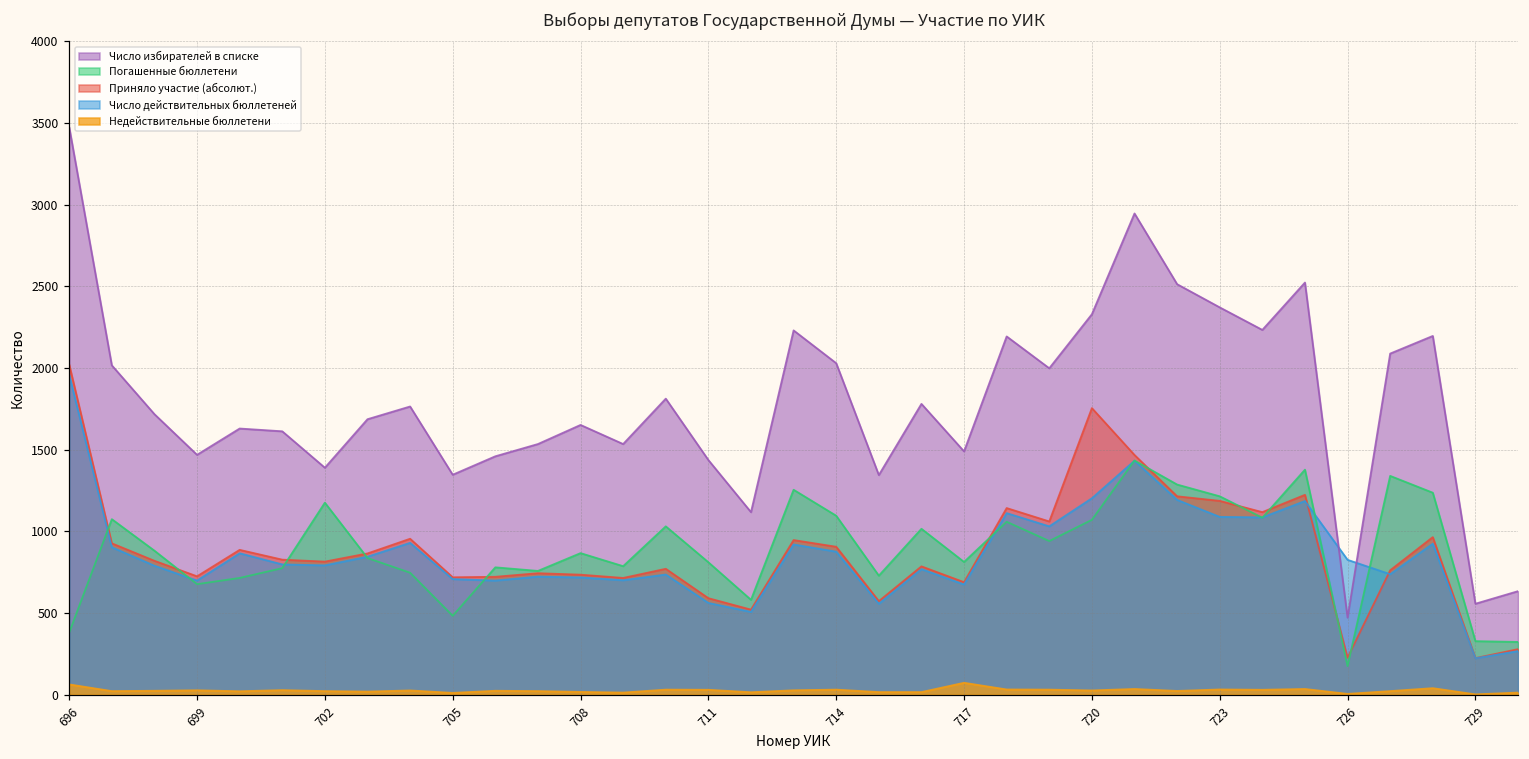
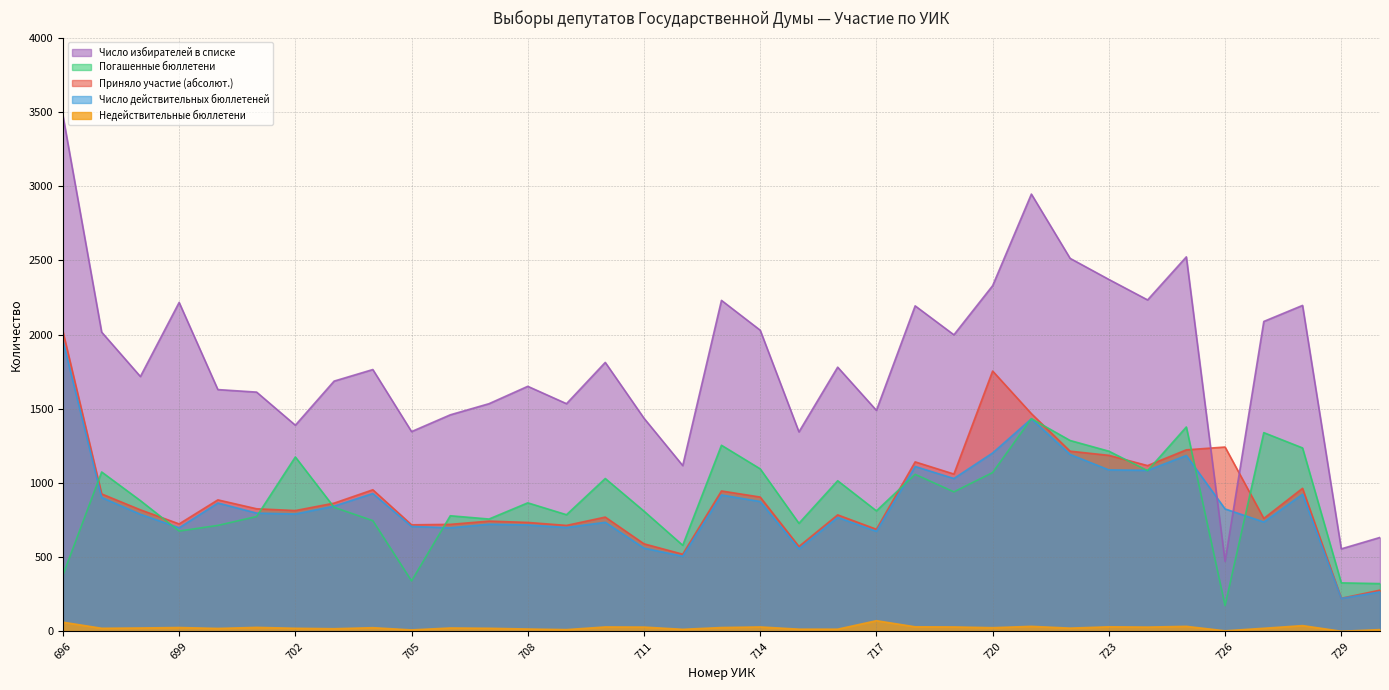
  {
    "Число избирателей в списке": {
      "696": 3480,
-     "699": 1470,
+     "699": 2220,
      "702": 1390,
      "705": 1350,
      "708": 1650,
      "711": 1440,
      "714": 2030,
      "717": 1490,
      "720": 2330,
      "723": 2370,
      "726": 470,
      "729": 560
    },
    "Погашенные бюллетени": {
      "696": 380,
      "699": 680,
      "702": 1180,
-     "705": 480,
+     "705": 340,
      "708": 870,
      "711": 810,
      "714": 1100,
      "717": 810,
      "720": 1070,
      "723": 1210,
      "726": 170,
      "729": 330
    },
    "Приняло участие (абсолют.)": {
      "696": 2020,
      "699": 720,
      "702": 810,
      "708": 730,
      "711": 590,
      "714": 910,
      "720": 1750,
      "723": 1190,
-     "726": 230
+     "726": 1240
    },
    "Число действительных бюллетеней": {
      "696": 1960,
      "699": 700,
      "702": 790,
      "708": 720,
      "711": 560,
      "714": 880,
      "720": 1200,
      "723": 1090,
      "726": 830
    },
    "Недействительные бюллетени": {
      "696": 60,
      "699": 30,
      "702": 20,
      "705": 10,
      "708": 20,
      "711": 30,
      "714": 30,
      "717": 70,
      "720": 30,
      "723": 30,
      "726": 0,
      "729": 0
    }
  }
